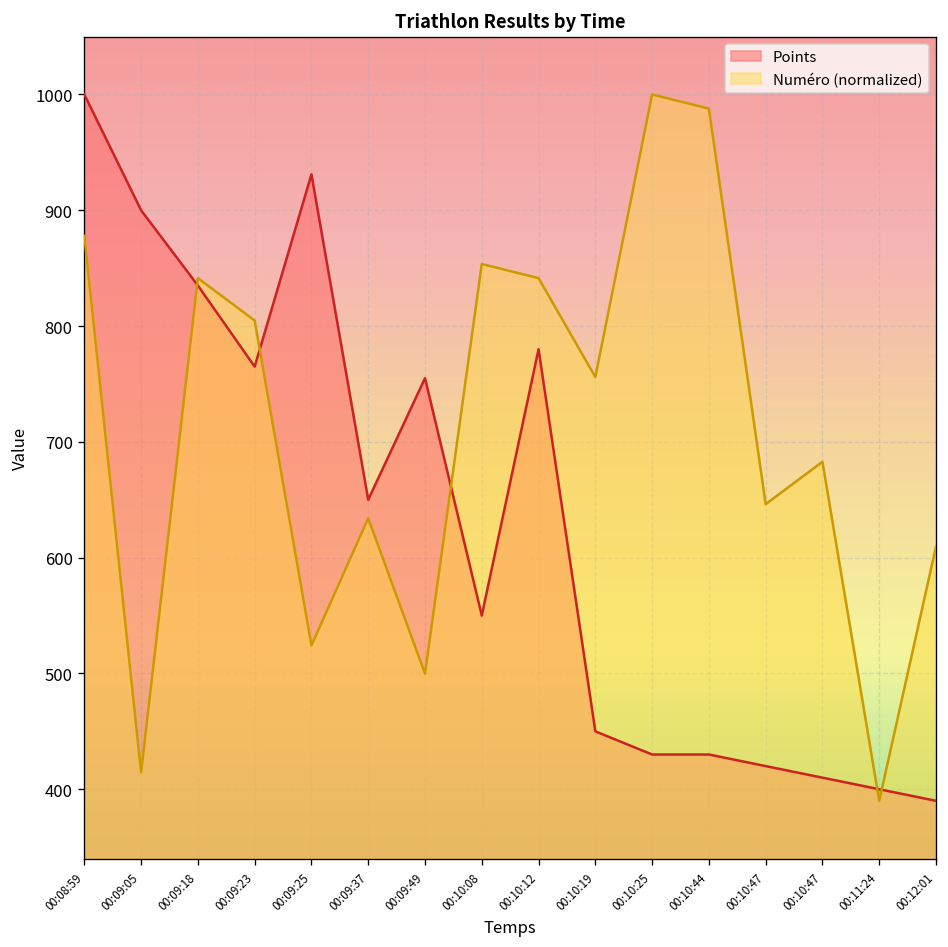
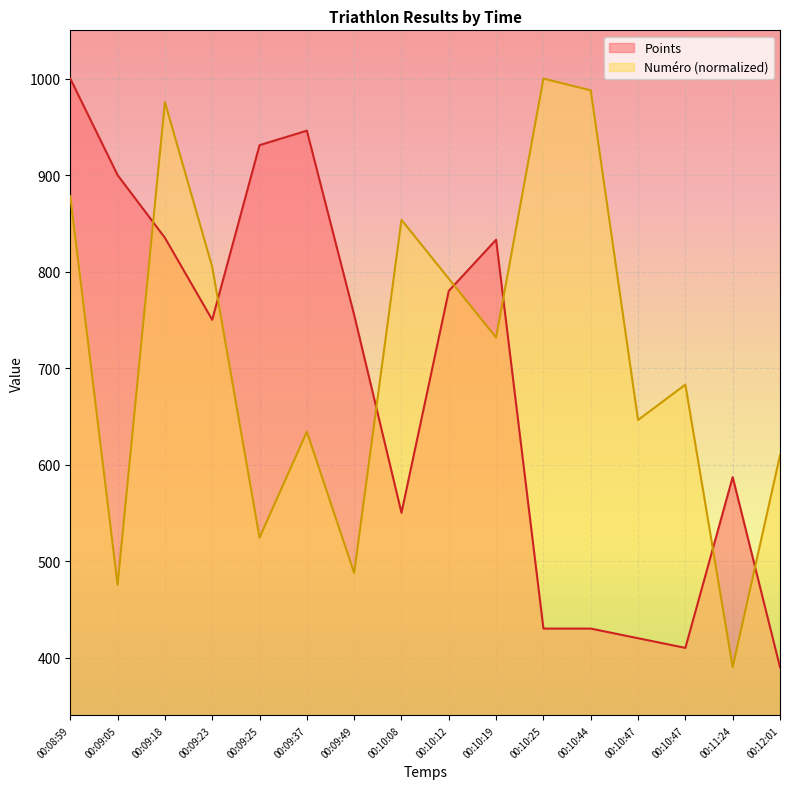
  {
    "Points": {
      "00:08:59": 1000,
      "00:09:05": 900,
      "00:09:18": 840,
-     "00:09:23": 770,
+     "00:09:23": 750,
      "00:09:25": 930,
-     "00:09:37": 650,
+     "00:09:37": 950,
      "00:09:49": 760,
      "00:10:08": 550,
      "00:10:12": 780,
-     "00:10:19": 450,
+     "00:10:19": 830,
      "00:10:25": 430,
      "00:10:44": 430,
-     "00:11:24": 400,
+     "00:11:24": 590,
      "00:12:01": 390
    },
    "Numéro (normalized)": {
      "00:08:59": 880,
-     "00:09:05": 410,
-     "00:09:18": 840,
+     "00:09:05": 480,
+     "00:09:18": 980,
      "00:09:23": 800,
      "00:09:25": 520,
      "00:09:37": 630,
-     "00:09:49": 500,
+     "00:09:49": 490,
      "00:10:08": 850,
-     "00:10:12": 840,
-     "00:10:19": 760,
+     "00:10:12": 790,
+     "00:10:19": 730,
      "00:10:25": 1000,
      "00:10:44": 990,
      "00:11:24": 390,
      "00:12:01": 610
    }
  }
